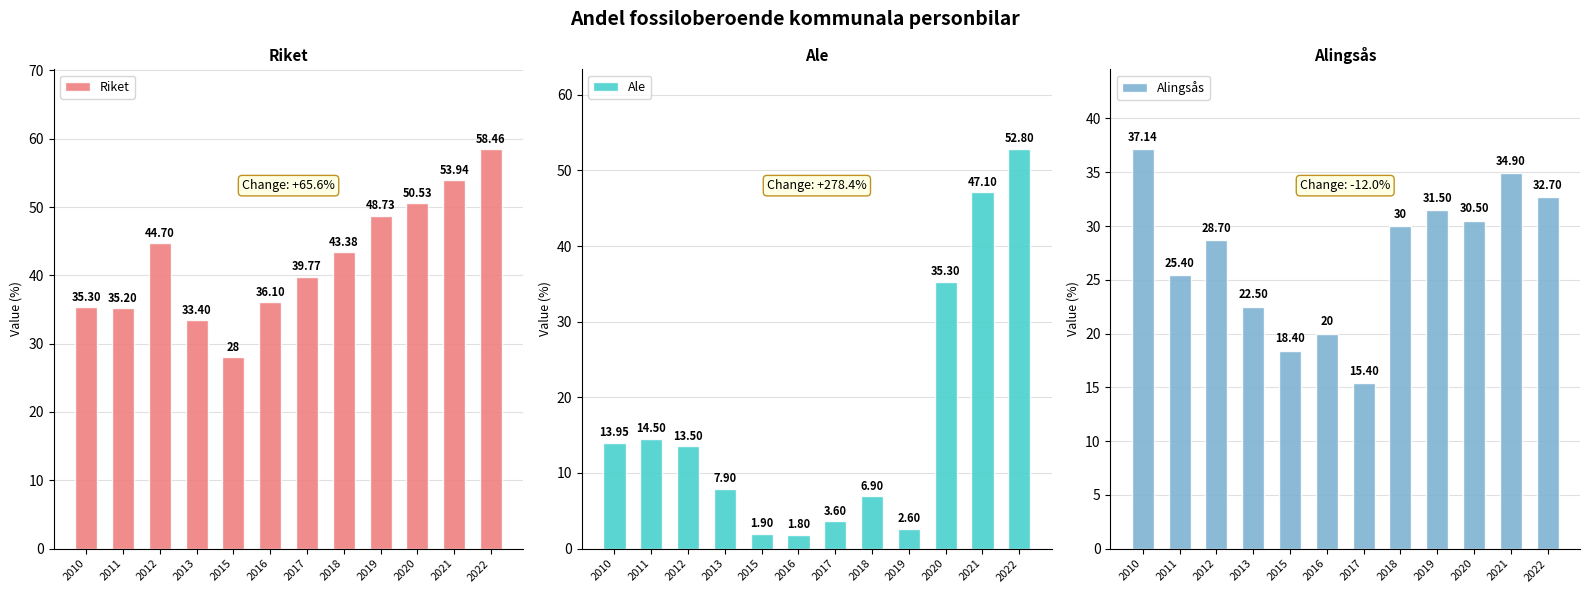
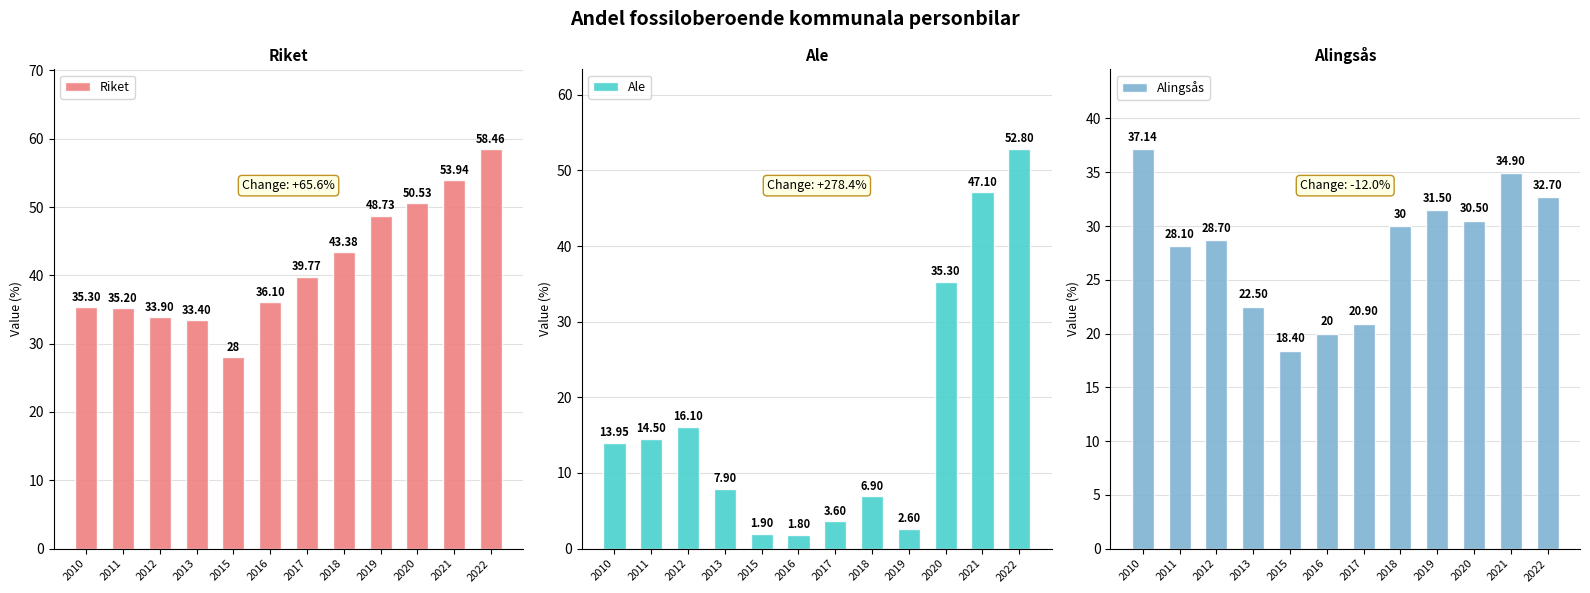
  {
    "Riket": {
      "2010": 35.30,
      "2011": 35.20,
-     "2012": 44.70,
+     "2012": 33.90,
      "2013": 33.40,
      "2015": 28,
      "2016": 36.10,
      "2017": 39.77,
      "2018": 43.38,
      "2019": 48.73,
      "2020": 50.53,
      "2021": 53.94,
      "2022": 58.46
    },
    "Ale": {
      "2010": 13.95,
      "2011": 14.50,
-     "2012": 13.50,
+     "2012": 16.10,
      "2013": 7.90,
      "2015": 1.90,
      "2016": 1.80,
      "2017": 3.60,
      "2018": 6.90,
      "2019": 2.60,
      "2020": 35.30,
      "2021": 47.10,
      "2022": 52.80
    },
    "Alingsås": {
      "2010": 37.14,
-     "2011": 25.40,
+     "2011": 28.10,
      "2012": 28.70,
      "2013": 22.50,
      "2015": 18.40,
      "2016": 20,
-     "2017": 15.40,
+     "2017": 20.90,
      "2018": 30,
      "2019": 31.50,
      "2020": 30.50,
      "2021": 34.90,
      "2022": 32.70
    }
  }
